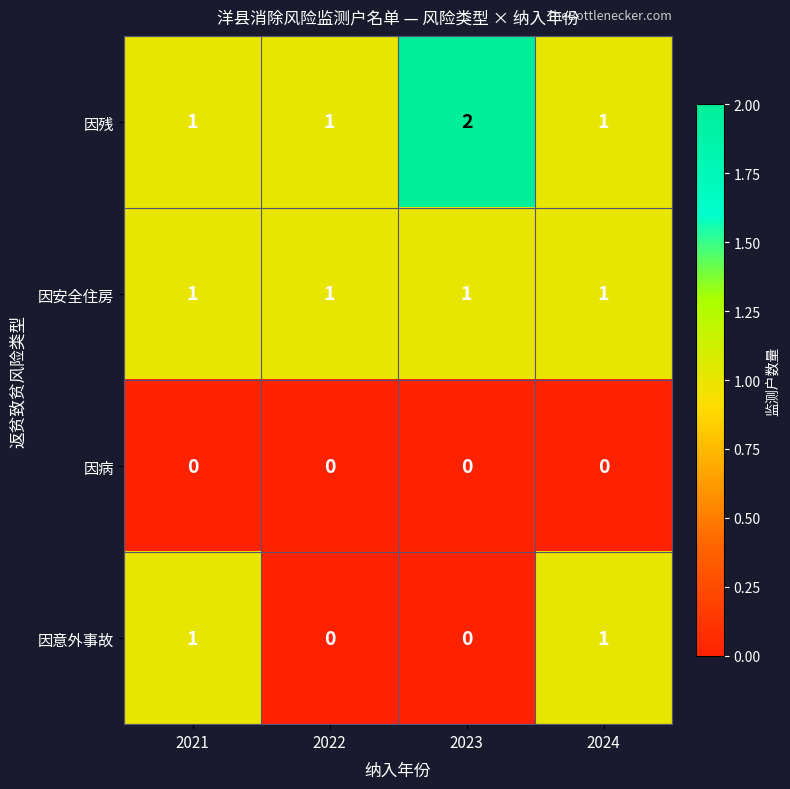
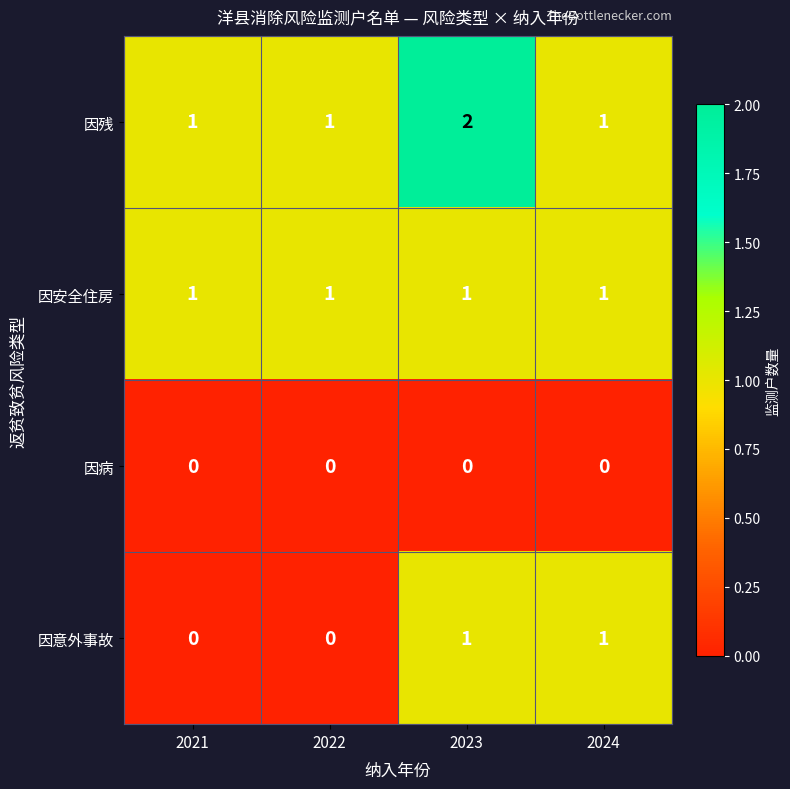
  {
    "因残": {
      "2021": 1,
      "2022": 1,
      "2023": 2,
      "2024": 1
    },
    "因安全住房": {
      "2021": 1,
      "2022": 1,
      "2023": 1,
      "2024": 1
    },
    "因病": {
      "2021": 0,
      "2022": 0,
      "2023": 0,
      "2024": 0
    },
    "因意外事故": {
-     "2021": 1,
+     "2021": 0,
      "2022": 0,
-     "2023": 0,
+     "2023": 1,
      "2024": 1
    }
  }
